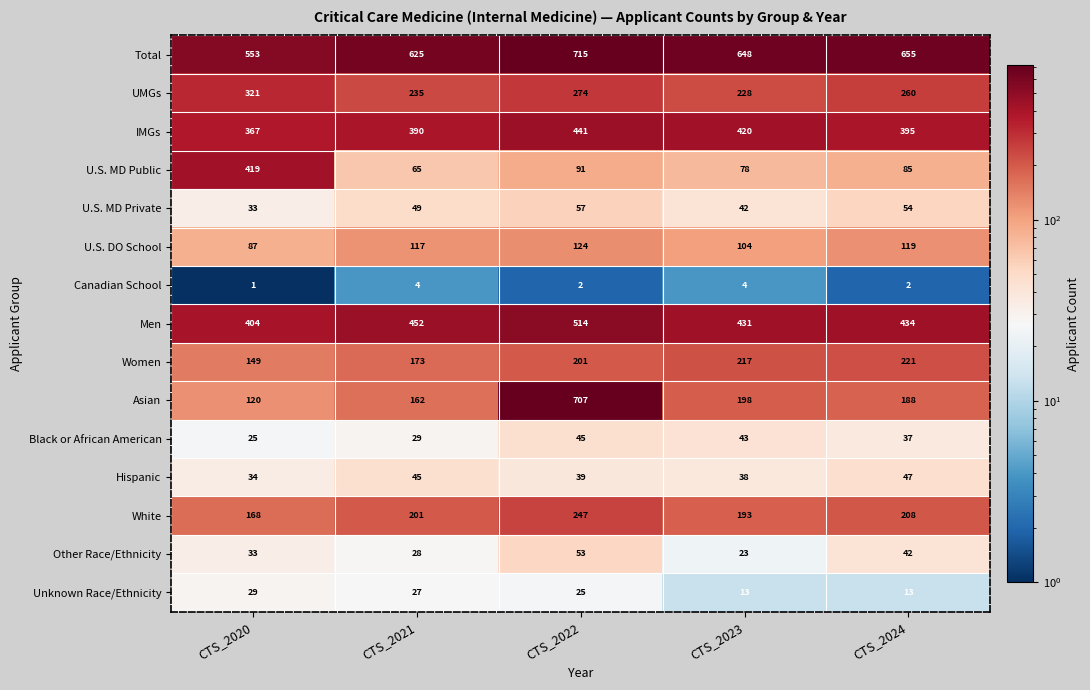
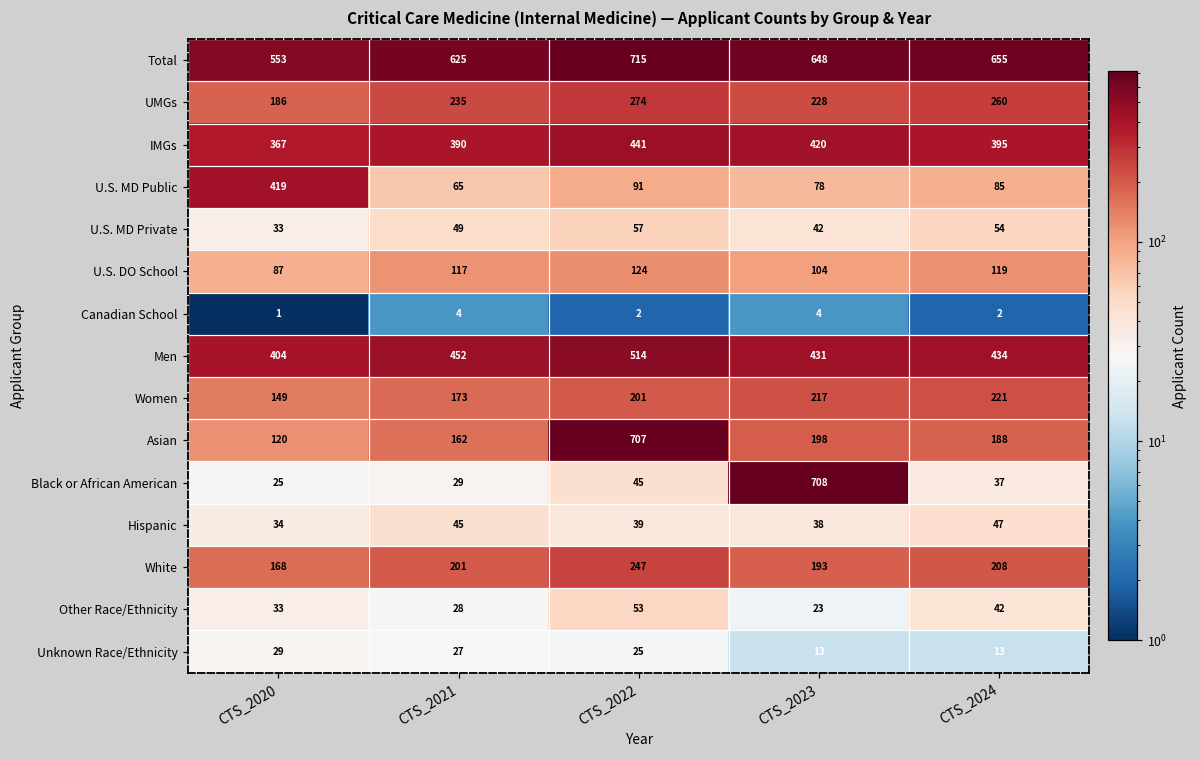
  {
    "Total": {
      "CTS_2020": 553,
      "CTS_2021": 625,
      "CTS_2022": 715,
      "CTS_2023": 648,
      "CTS_2024": 655
    },
    "UMGs": {
-     "CTS_2020": 321,
+     "CTS_2020": 186,
      "CTS_2021": 235,
      "CTS_2022": 274,
      "CTS_2023": 228,
      "CTS_2024": 260
    },
    "IMGs": {
      "CTS_2020": 367,
      "CTS_2021": 390,
      "CTS_2022": 441,
      "CTS_2023": 420,
      "CTS_2024": 395
    },
    "U.S. MD Public": {
      "CTS_2020": 419,
      "CTS_2021": 65,
      "CTS_2022": 91,
      "CTS_2023": 78,
      "CTS_2024": 85
    },
    "U.S. MD Private": {
      "CTS_2020": 33,
      "CTS_2021": 49,
      "CTS_2022": 57,
      "CTS_2023": 42,
      "CTS_2024": 54
    },
    "U.S. DO School": {
      "CTS_2020": 87,
      "CTS_2021": 117,
      "CTS_2022": 124,
      "CTS_2023": 104,
      "CTS_2024": 119
    },
    "Canadian School": {
      "CTS_2020": 1,
      "CTS_2021": 4,
      "CTS_2022": 2,
      "CTS_2023": 4,
      "CTS_2024": 2
    },
    "Men": {
      "CTS_2020": 404,
      "CTS_2021": 452,
      "CTS_2022": 514,
      "CTS_2023": 431,
      "CTS_2024": 434
    },
    "Women": {
      "CTS_2020": 149,
      "CTS_2021": 173,
      "CTS_2022": 201,
      "CTS_2023": 217,
      "CTS_2024": 221
    },
    "Asian": {
      "CTS_2020": 120,
      "CTS_2021": 162,
      "CTS_2022": 707,
      "CTS_2023": 198,
      "CTS_2024": 188
    },
    "Black or African American": {
      "CTS_2020": 25,
      "CTS_2021": 29,
      "CTS_2022": 45,
-     "CTS_2023": 43,
+     "CTS_2023": 708,
      "CTS_2024": 37
    },
    "Hispanic": {
      "CTS_2020": 34,
      "CTS_2021": 45,
      "CTS_2022": 39,
      "CTS_2023": 38,
      "CTS_2024": 47
    },
    "White": {
      "CTS_2020": 168,
      "CTS_2021": 201,
      "CTS_2022": 247,
      "CTS_2023": 193,
      "CTS_2024": 208
    },
    "Other Race/Ethnicity": {
      "CTS_2020": 33,
      "CTS_2021": 28,
      "CTS_2022": 53,
      "CTS_2023": 23,
      "CTS_2024": 42
    },
    "Unknown Race/Ethnicity": {
      "CTS_2020": 29,
      "CTS_2021": 27,
      "CTS_2022": 25,
      "CTS_2023": 13,
      "CTS_2024": 13
    }
  }
